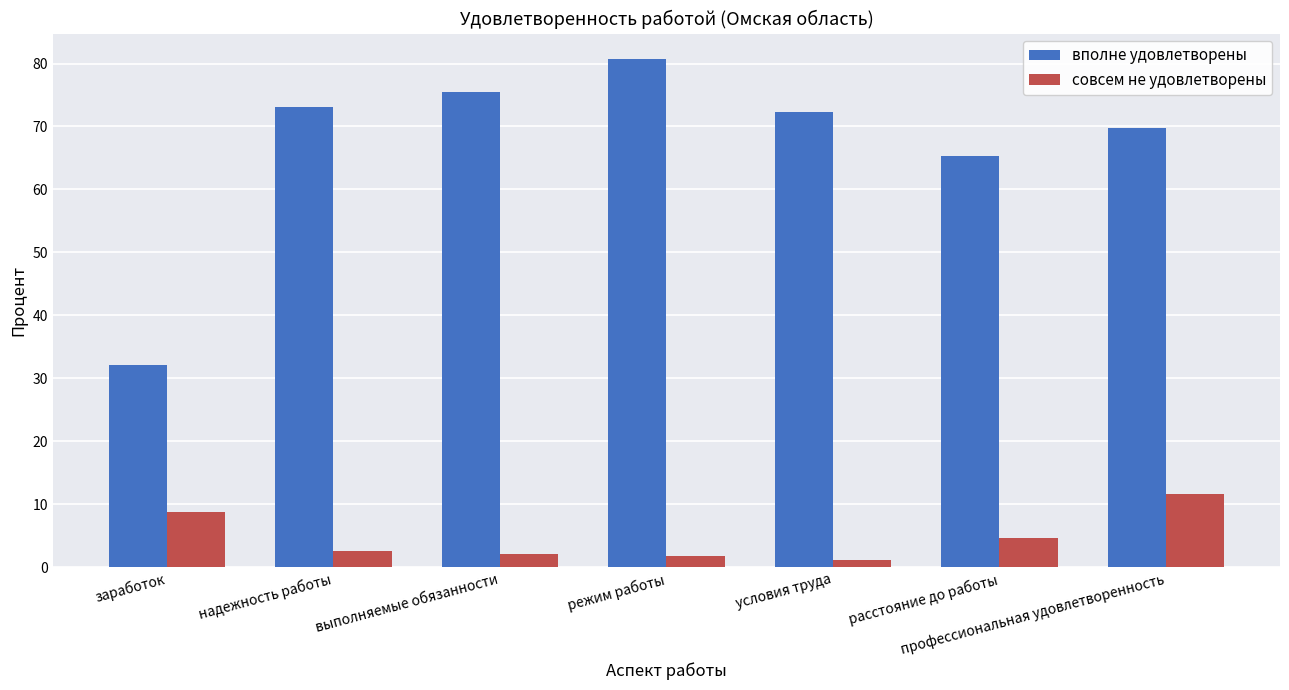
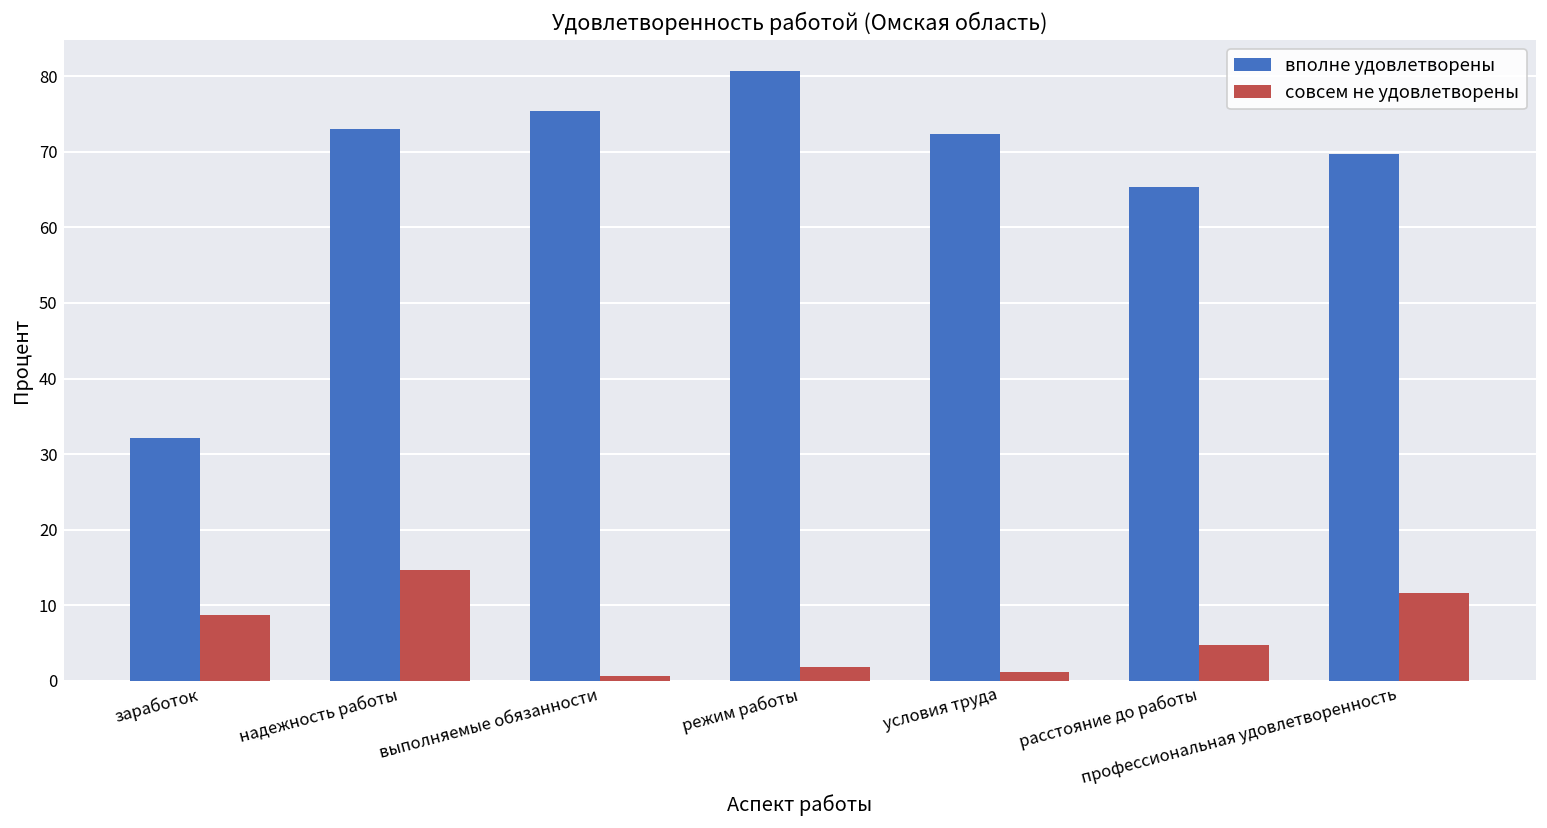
  {
    "вполне удовлетворены": {
      "заработок": 32,
      "надежность работы": 73,
      "выполняемые обязанности": 75,
      "режим работы": 81,
      "условия труда": 72,
      "расстояние до работы": 65,
      "профессиональная удовлетворенность": 70
    },
    "совсем не удовлетворены": {
      "заработок": 9,
-     "надежность работы": 3,
-     "выполняемые обязанности": 2,
+     "надежность работы": 15,
+     "выполняемые обязанности": 1,
      "режим работы": 2,
      "условия труда": 1,
      "расстояние до работы": 5,
      "профессиональная удовлетворенность": 12
    }
  }
